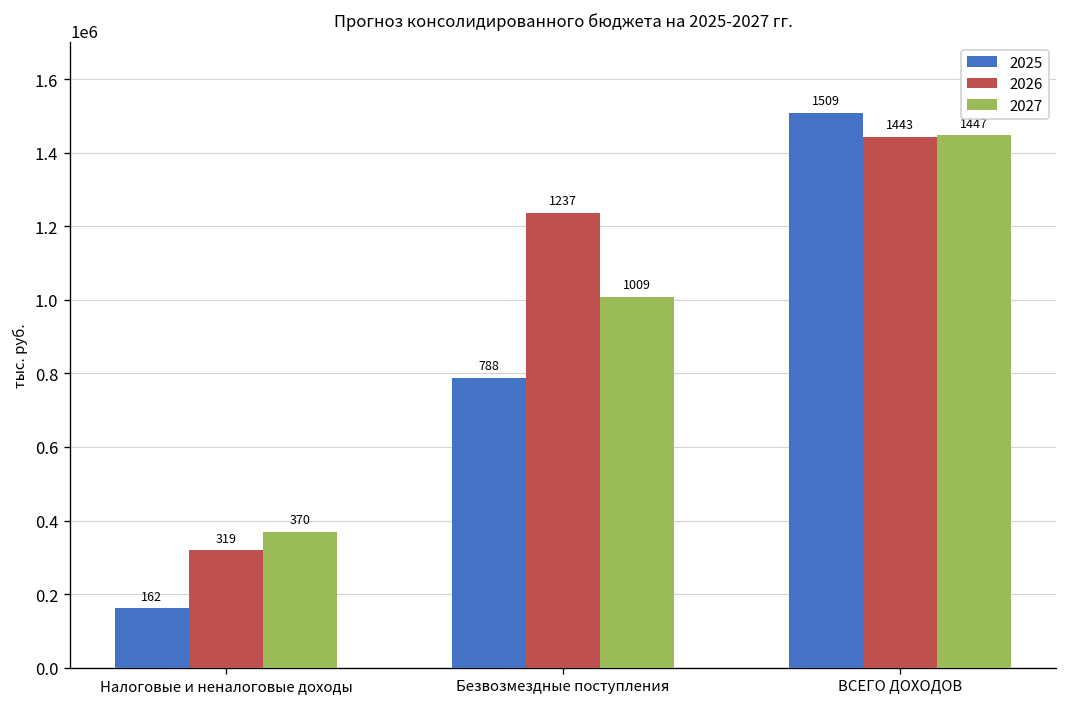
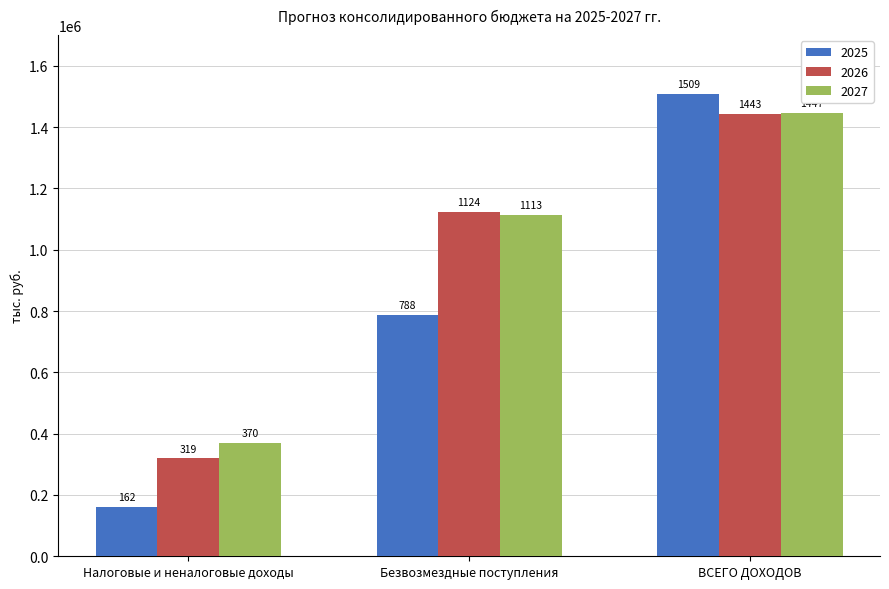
  {
    "2026": {
-     "Безвозмездные поступления": 1237
+     "Безвозмездные поступления": 1124
    },
    "2027": {
-     "Безвозмездные поступления": 1009
+     "Безвозмездные поступления": 1113
    }
  }
